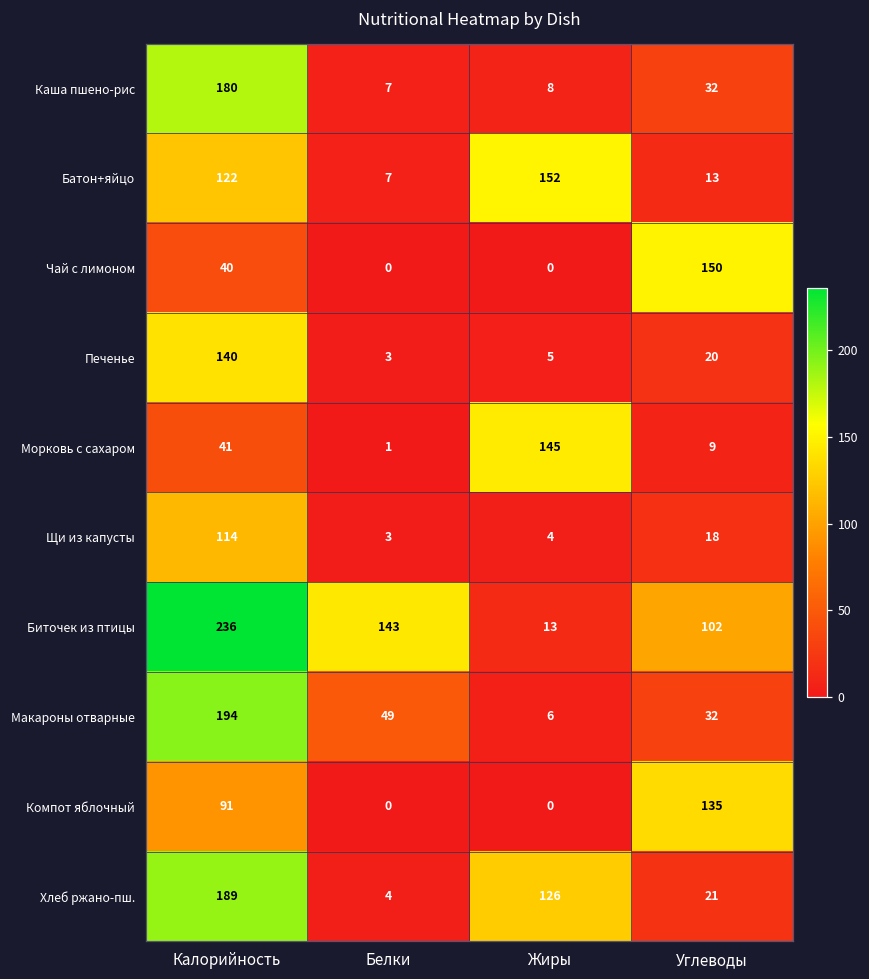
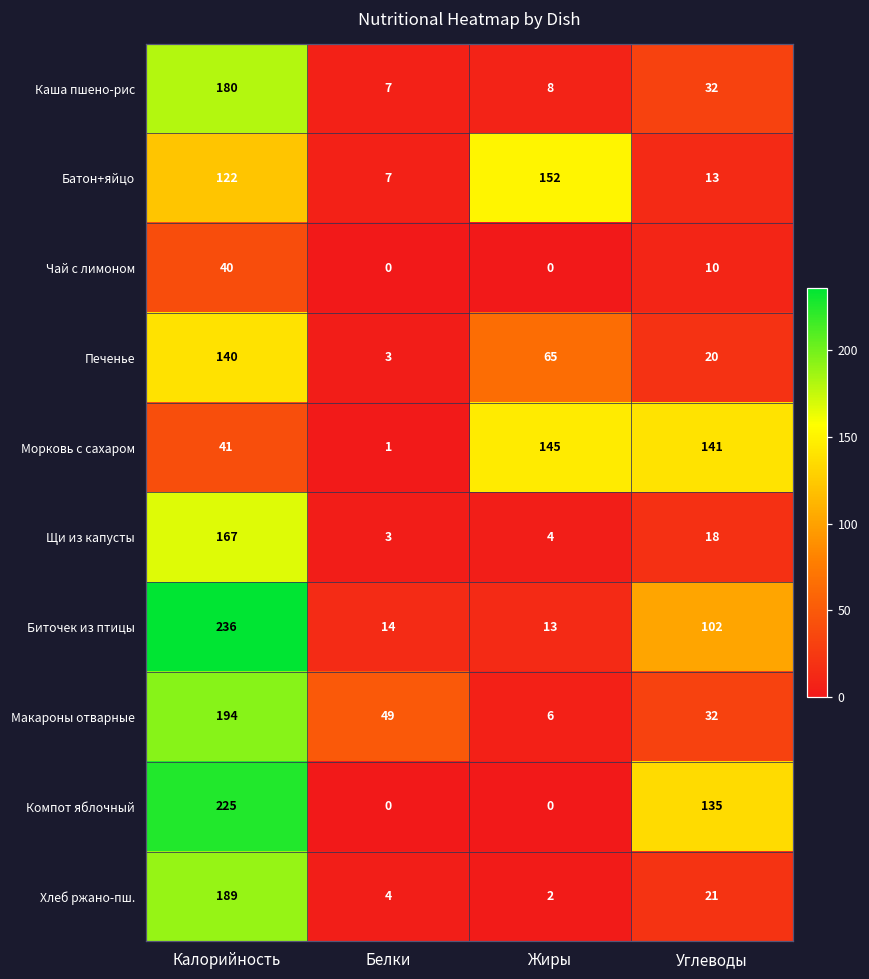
  {
    "Каша пшено-рис": {
      "Калорийность": 180,
      "Белки": 7,
      "Жиры": 8,
      "Углеводы": 32
    },
    "Батон+яйцо": {
      "Калорийность": 122,
      "Белки": 7,
      "Жиры": 152,
      "Углеводы": 13
    },
    "Чай с лимоном": {
      "Калорийность": 40,
      "Белки": 0,
      "Жиры": 0,
-     "Углеводы": 150
+     "Углеводы": 10
    },
    "Печенье": {
      "Калорийность": 140,
      "Белки": 3,
-     "Жиры": 5,
+     "Жиры": 65,
      "Углеводы": 20
    },
    "Морковь с сахаром": {
      "Калорийность": 41,
      "Белки": 1,
      "Жиры": 145,
-     "Углеводы": 9
+     "Углеводы": 141
    },
    "Щи из капусты": {
-     "Калорийность": 114,
+     "Калорийность": 167,
      "Белки": 3,
      "Жиры": 4,
      "Углеводы": 18
    },
    "Биточек из птицы": {
      "Калорийность": 236,
-     "Белки": 143,
+     "Белки": 14,
      "Жиры": 13,
      "Углеводы": 102
    },
    "Макароны отварные": {
      "Калорийность": 194,
      "Белки": 49,
      "Жиры": 6,
      "Углеводы": 32
    },
    "Компот яблочный": {
-     "Калорийность": 91,
+     "Калорийность": 225,
      "Белки": 0,
      "Жиры": 0,
      "Углеводы": 135
    },
    "Хлеб ржано-пш.": {
      "Калорийность": 189,
      "Белки": 4,
-     "Жиры": 126,
+     "Жиры": 2,
      "Углеводы": 21
    }
  }
